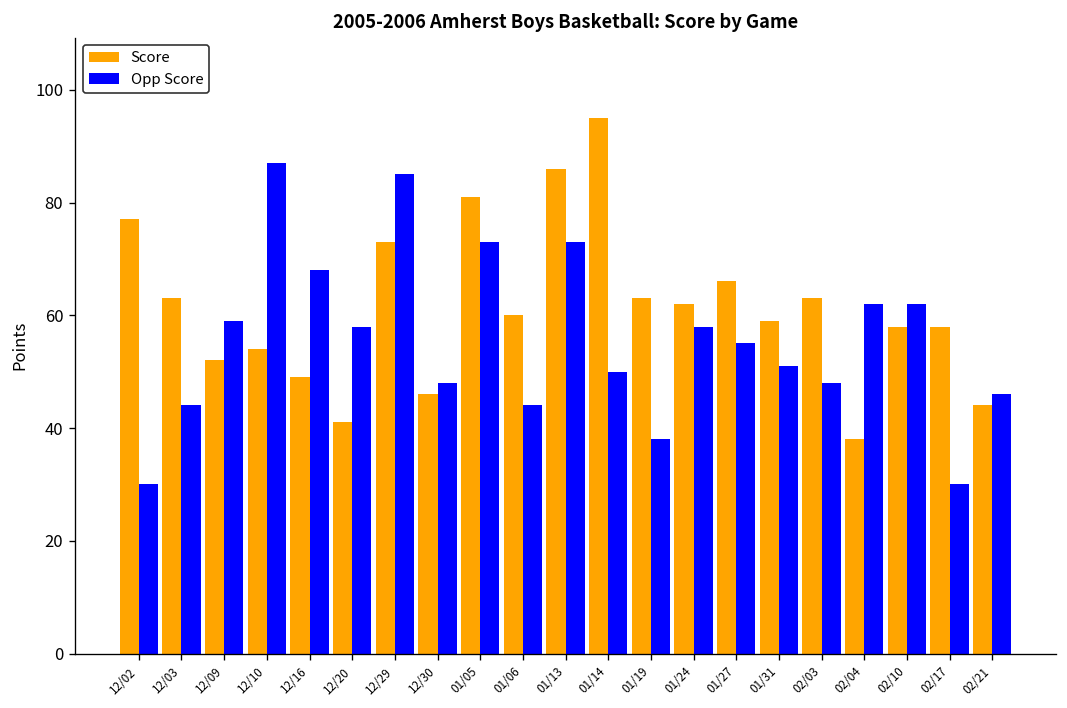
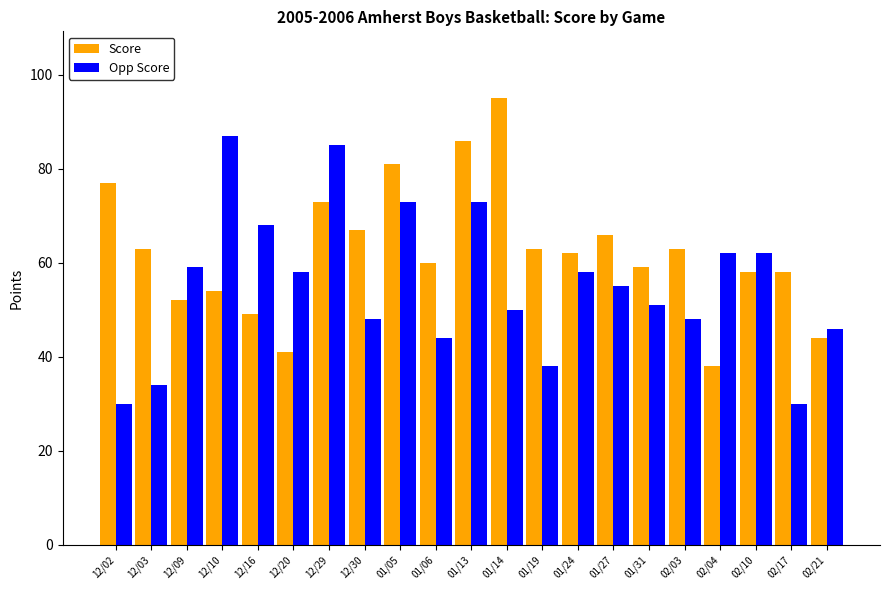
  {
    "Score": {
      "12/02": 77,
      "12/03": 63,
      "12/09": 52,
      "12/10": 54,
      "12/16": 49,
      "12/20": 41,
      "12/29": 73,
-     "12/30": 46,
+     "12/30": 67,
      "01/05": 81,
      "01/06": 60,
      "01/13": 86,
      "01/14": 95,
      "01/19": 63,
      "01/24": 62,
      "01/27": 66,
      "01/31": 59,
      "02/03": 63,
      "02/04": 38,
      "02/10": 58,
      "02/17": 58,
      "02/21": 44
    },
    "Opp Score": {
      "12/02": 30,
-     "12/03": 44,
+     "12/03": 34,
      "12/09": 59,
      "12/10": 87,
      "12/16": 68,
      "12/20": 58,
      "12/29": 85,
      "12/30": 48,
      "01/05": 73,
      "01/06": 44,
      "01/13": 73,
      "01/14": 50,
      "01/19": 38,
      "01/24": 58,
      "01/27": 55,
      "01/31": 51,
      "02/03": 48,
      "02/04": 62,
      "02/10": 62,
      "02/17": 30,
      "02/21": 46
    }
  }
